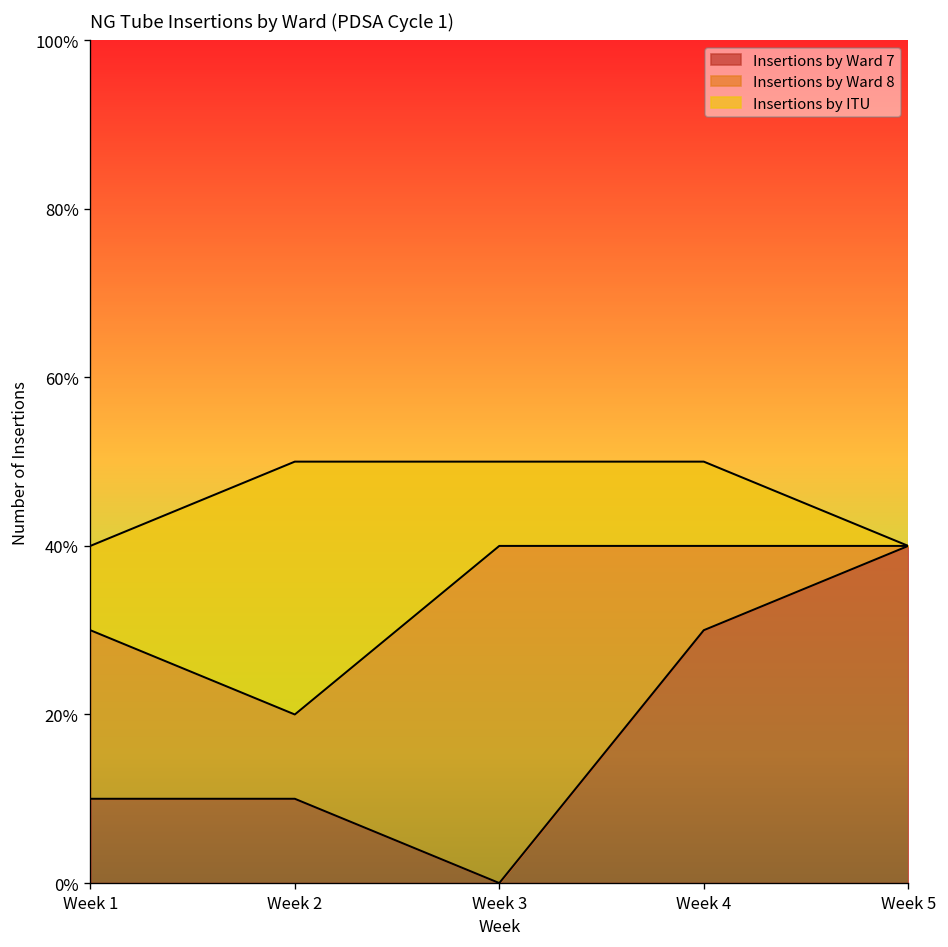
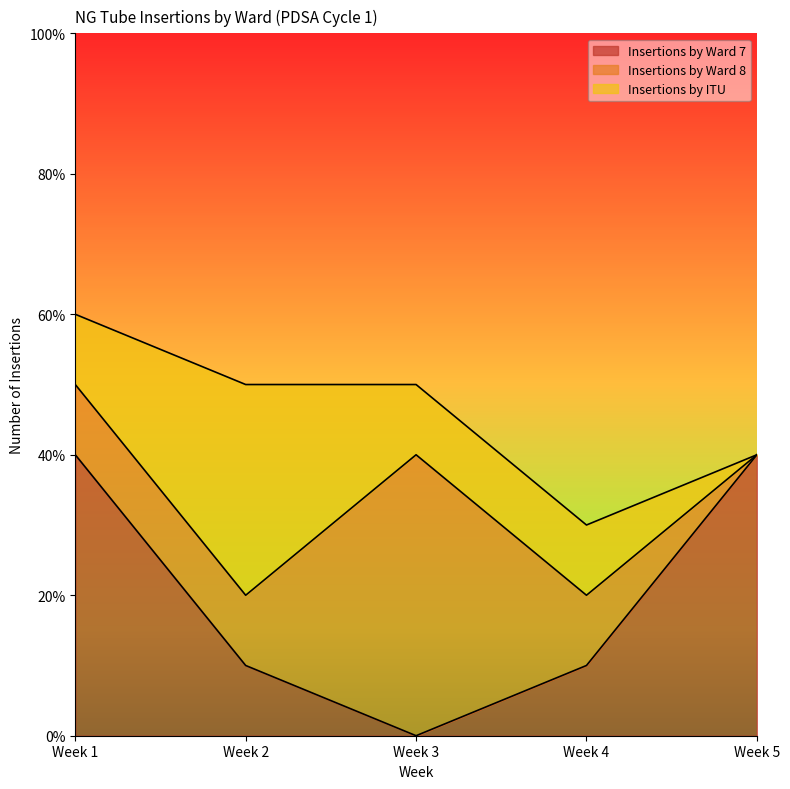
  {
    "Insertions by Ward 7": {
-     "Week 1": "10%",
+     "Week 1": "40%",
      "Week 2": "10%",
      "Week 3": "0%",
-     "Week 4": "30%"
+     "Week 4": "10%"
    },
    "Insertions by Ward 8": {
-     "Week 1": "20%",
+     "Week 1": "10%",
      "Week 2": "20%",
      "Week 3": "40%"
    },
    "Insertions by ITU": {
      "Week 1": "10%",
      "Week 2": "30%",
      "Week 3": "10%",
      "Week 4": "10%"
    }
  }
